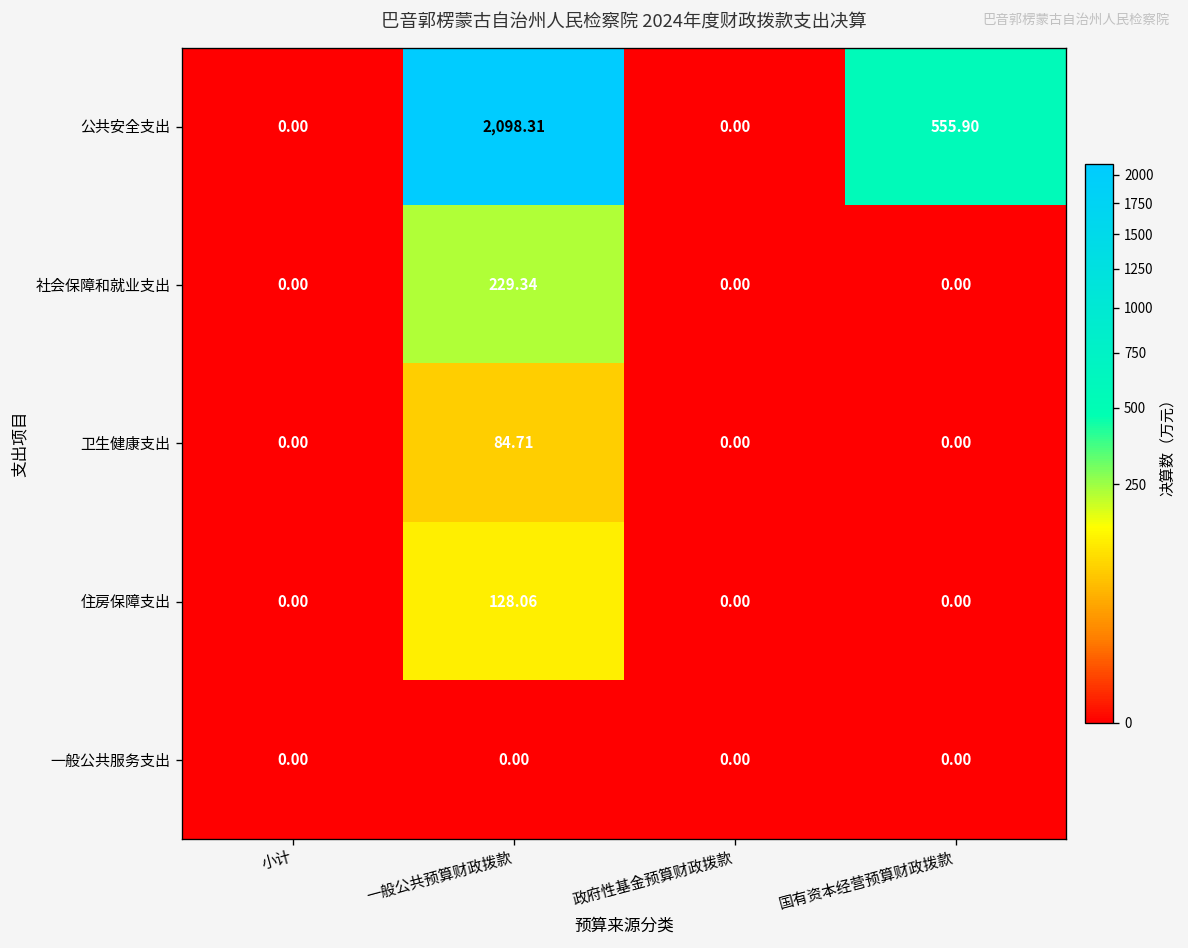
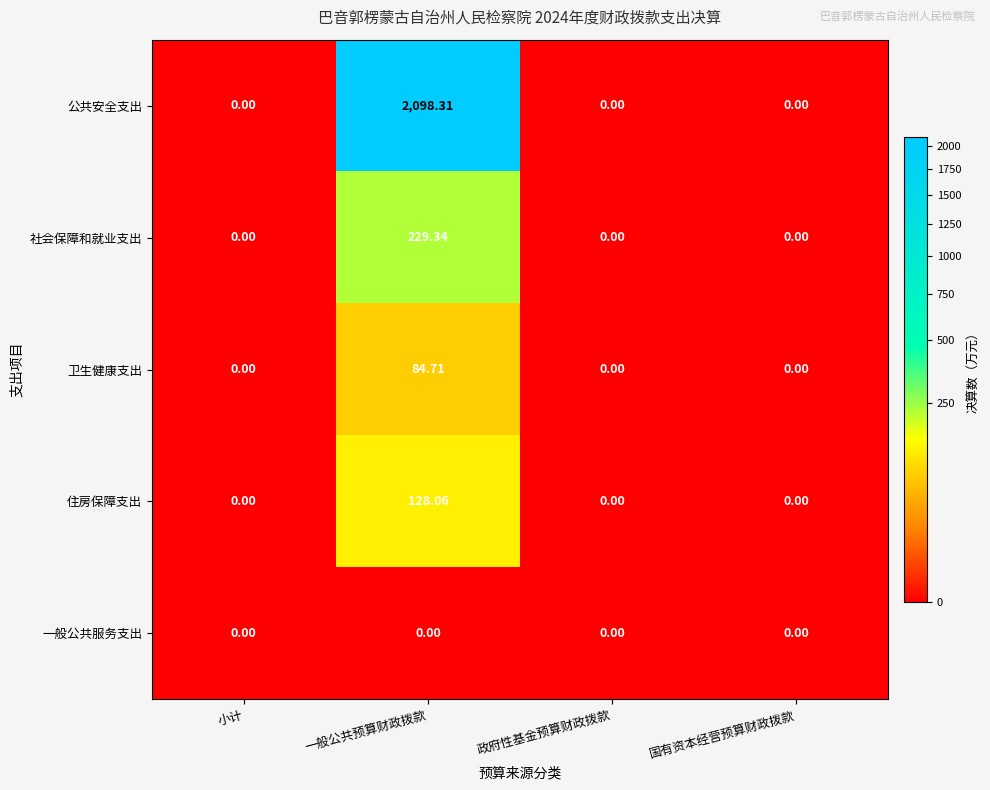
  {
    "公共安全支出": {
      "小计": "0.00",
      "一般公共预算财政拨款": "2,098.31",
      "政府性基金预算财政拨款": "0.00",
-     "国有资本经营预算财政拨款": "555.90"
+     "国有资本经营预算财政拨款": "0.00"
    },
    "社会保障和就业支出": {
      "小计": "0.00",
      "一般公共预算财政拨款": "229.34",
      "政府性基金预算财政拨款": "0.00",
      "国有资本经营预算财政拨款": "0.00"
    },
    "卫生健康支出": {
      "小计": "0.00",
      "一般公共预算财政拨款": "84.71",
      "政府性基金预算财政拨款": "0.00",
      "国有资本经营预算财政拨款": "0.00"
    },
    "住房保障支出": {
      "小计": "0.00",
      "一般公共预算财政拨款": "128.06",
      "政府性基金预算财政拨款": "0.00",
      "国有资本经营预算财政拨款": "0.00"
    },
    "一般公共服务支出": {
      "小计": "0.00",
      "一般公共预算财政拨款": "0.00",
      "政府性基金预算财政拨款": "0.00",
      "国有资本经营预算财政拨款": "0.00"
    }
  }
